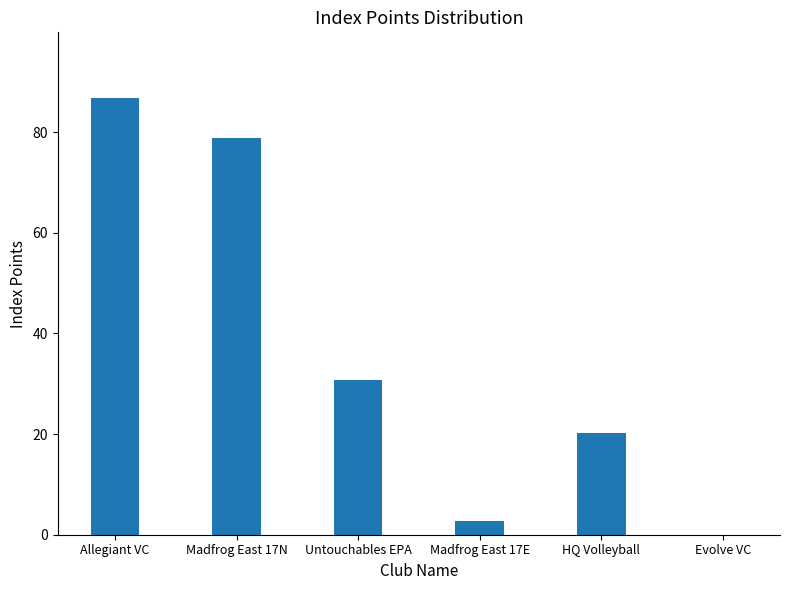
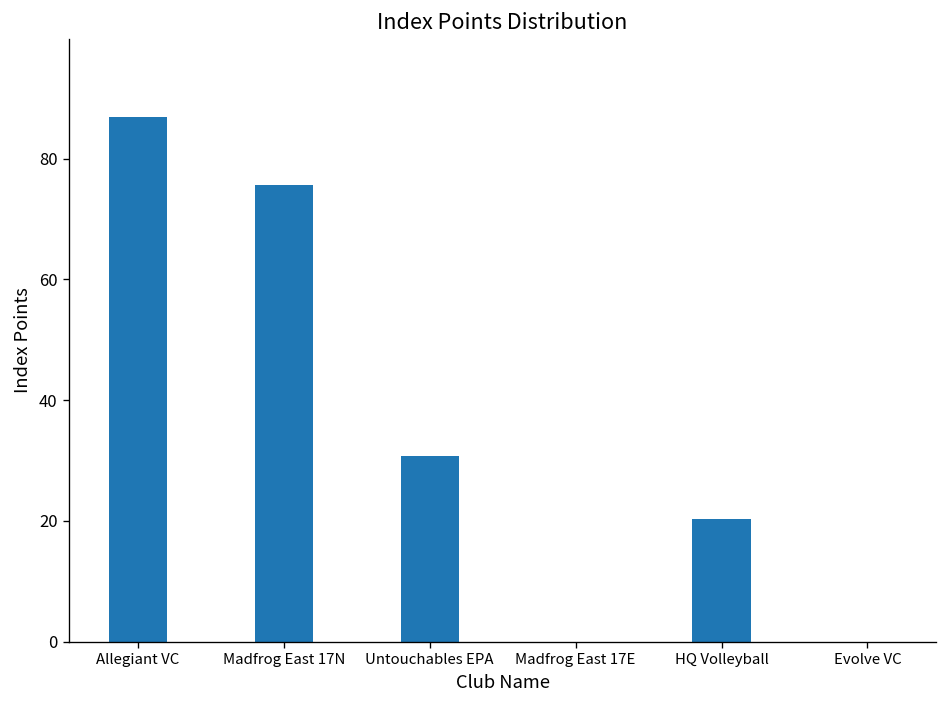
  {
    "Allegiant VC": 87,
-   "Madfrog East 17N": 79,
+   "Madfrog East 17N": 76,
    "Untouchables EPA": 31,
-   "Madfrog East 17E": 3,
+   "Madfrog East 17E": 0,
    "HQ Volleyball": 20,
    "Evolve VC": 0
  }
